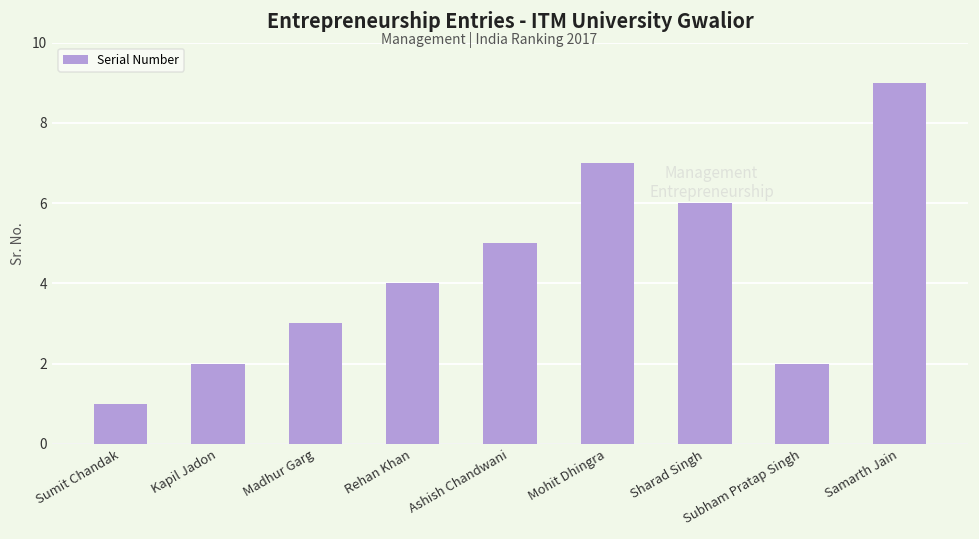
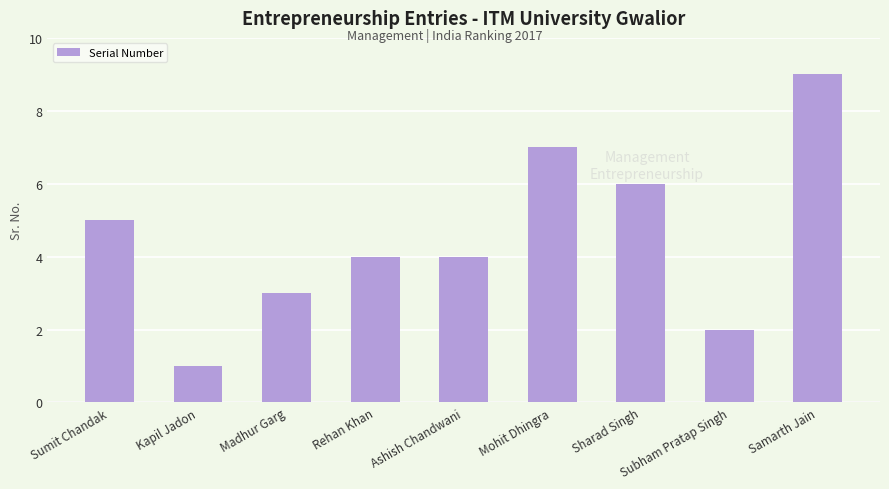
  {
-   "Sumit Chandak": 1,
-   "Kapil Jadon": 2,
+   "Sumit Chandak": 5,
+   "Kapil Jadon": 1,
    "Madhur Garg": 3,
    "Rehan Khan": 4,
-   "Ashish Chandwani": 5,
+   "Ashish Chandwani": 4,
    "Mohit Dhingra": 7,
    "Sharad Singh": 6,
    "Subham Pratap Singh": 2,
    "Samarth Jain": 9
  }
